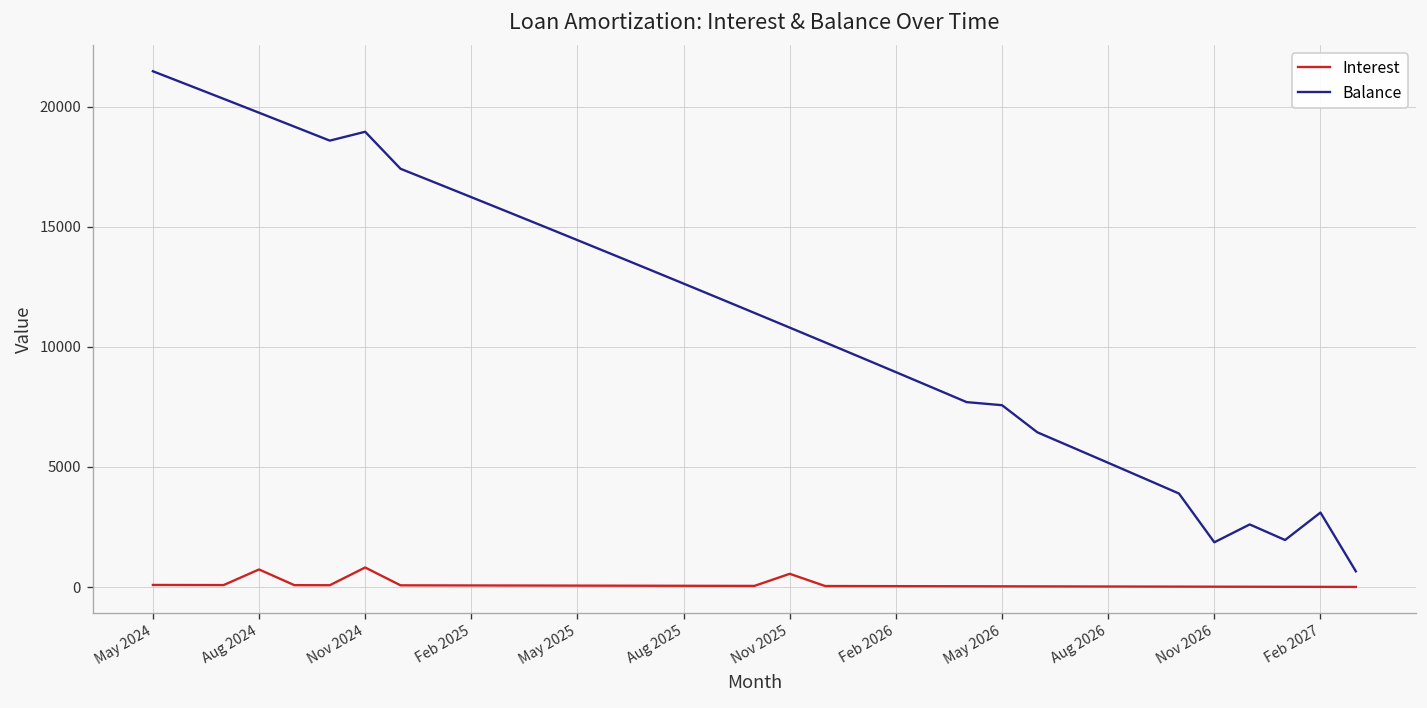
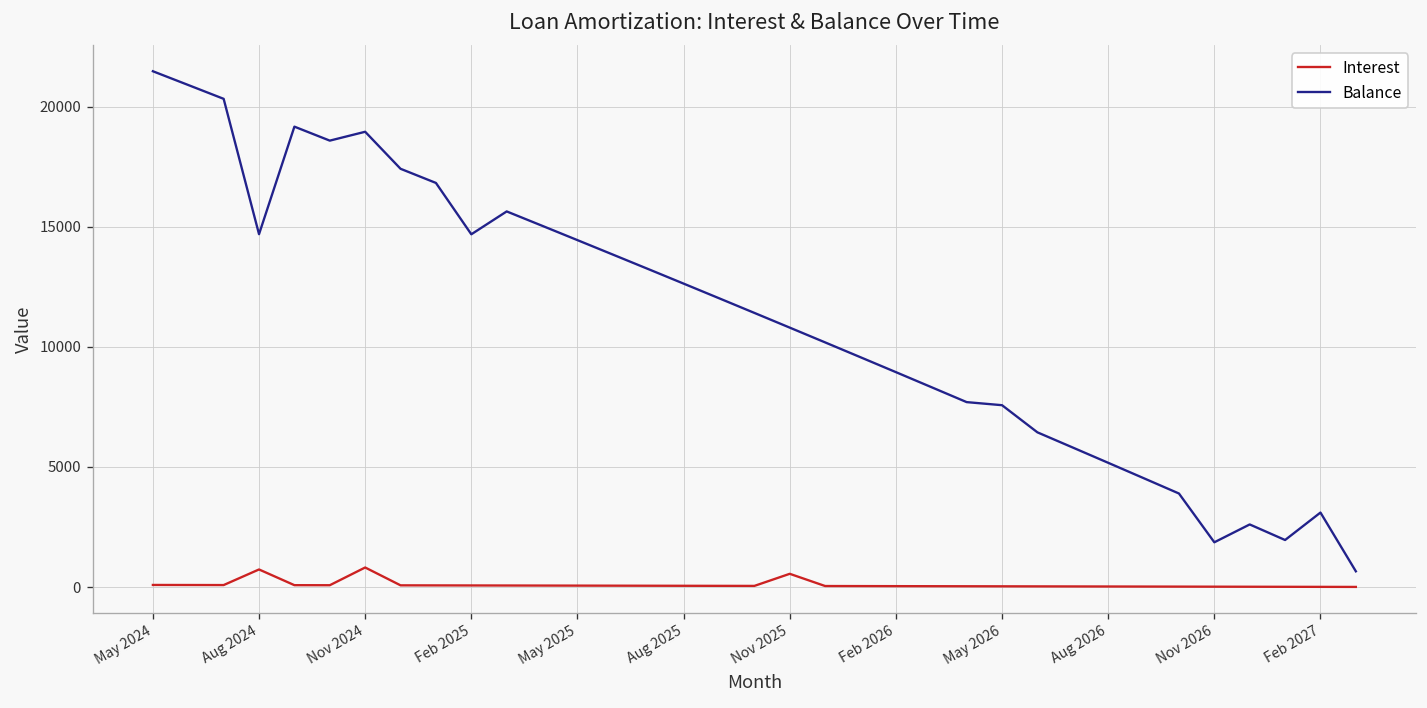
  {
    "Interest": {
      "May 2024": 100,
      "Aug 2024": 700,
      "Nov 2024": 800,
      "Feb 2025": 100,
      "May 2025": 100,
      "Aug 2025": 100,
      "Nov 2025": 600,
      "Feb 2026": 0,
      "May 2026": 0,
      "Aug 2026": 0,
      "Nov 2026": 0,
      "Feb 2027": 0
    },
    "Balance": {
      "May 2024": 21500,
-     "Aug 2024": 19700,
+     "Aug 2024": 14700,
      "Nov 2024": 19000,
-     "Feb 2025": 16200,
+     "Feb 2025": 14700,
      "May 2025": 14400,
      "Aug 2025": 12600,
      "Nov 2025": 10800,
      "Feb 2026": 8900,
      "May 2026": 7600,
      "Aug 2026": 5200,
      "Nov 2026": 1900,
      "Feb 2027": 3100
    }
  }
